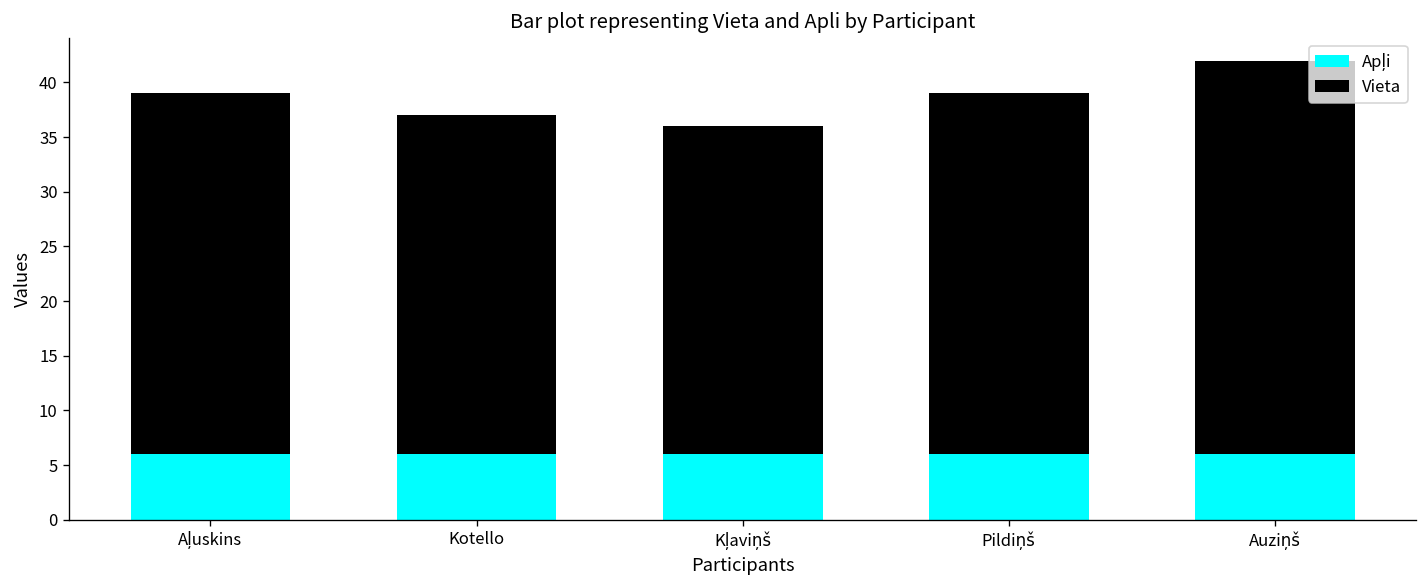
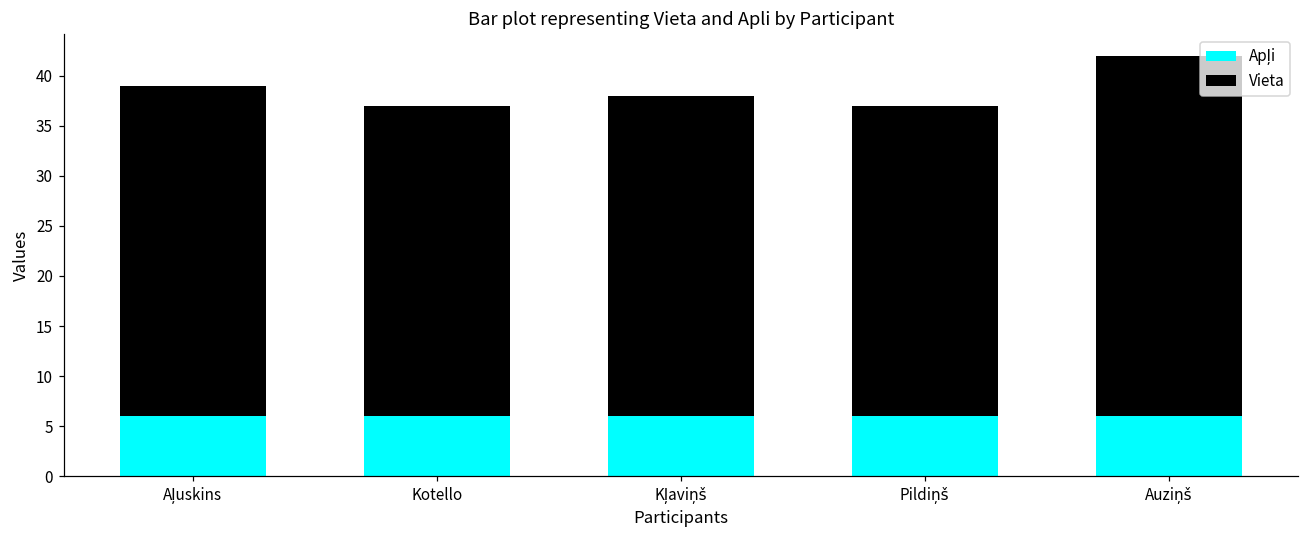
  {
    "Apļi": {
      "Aļuskins": 6,
      "Kotello": 6,
      "Kļaviņš": 6,
      "Pildiņš": 6,
      "Auziņš": 6
    },
    "Vieta": {
      "Aļuskins": 33,
      "Kotello": 31,
-     "Kļaviņš": 30,
-     "Pildiņš": 33,
+     "Kļaviņš": 32,
+     "Pildiņš": 31,
      "Auziņš": 36
    }
  }
